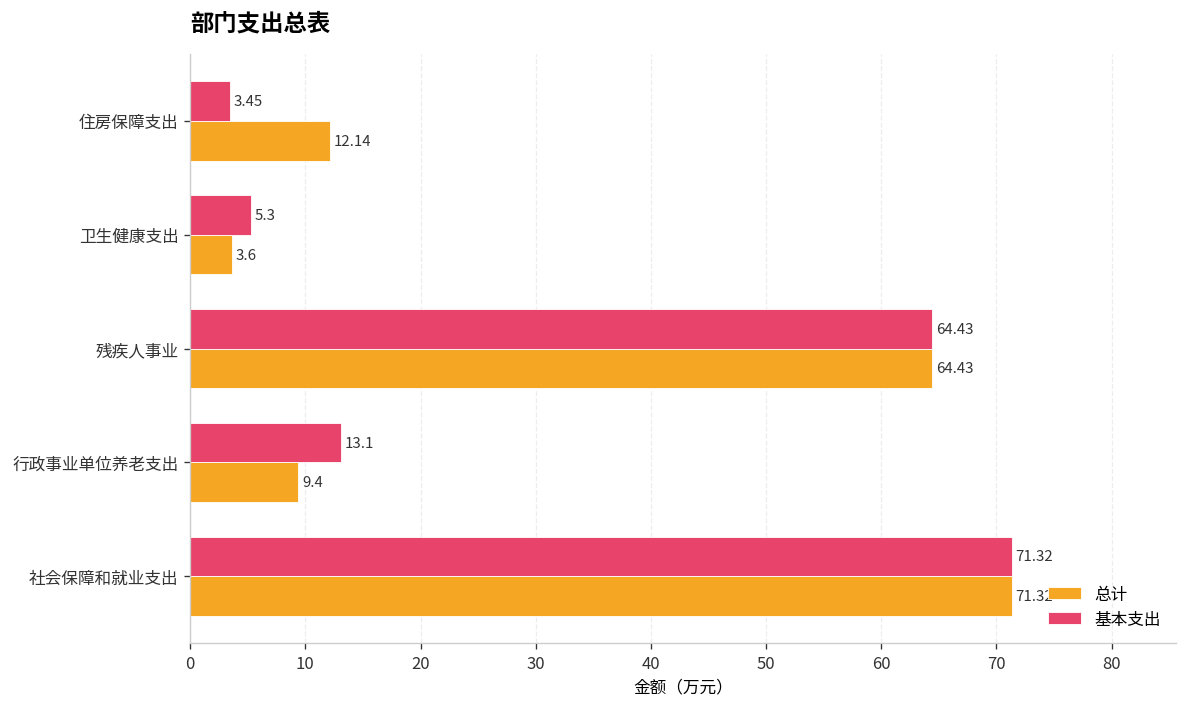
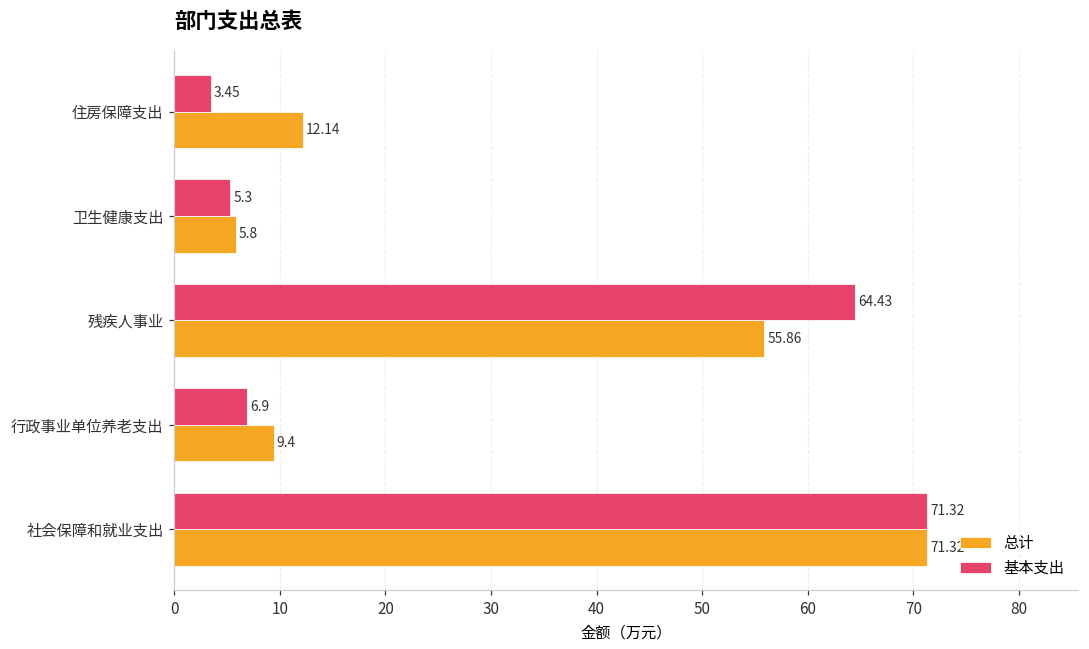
  {
    "总计": {
      "住房保障支出": 12.14,
-     "卫生健康支出": 3.6,
-     "残疾人事业": 64.43,
+     "卫生健康支出": 5.8,
+     "残疾人事业": 55.86,
      "行政事业单位养老支出": 9.4,
      "社会保障和就业支出": 71.32
    },
    "基本支出": {
      "住房保障支出": 3.45,
      "卫生健康支出": 5.3,
      "残疾人事业": 64.43,
-     "行政事业单位养老支出": 13.1,
+     "行政事业单位养老支出": 6.9,
      "社会保障和就业支出": 71.32
    }
  }
